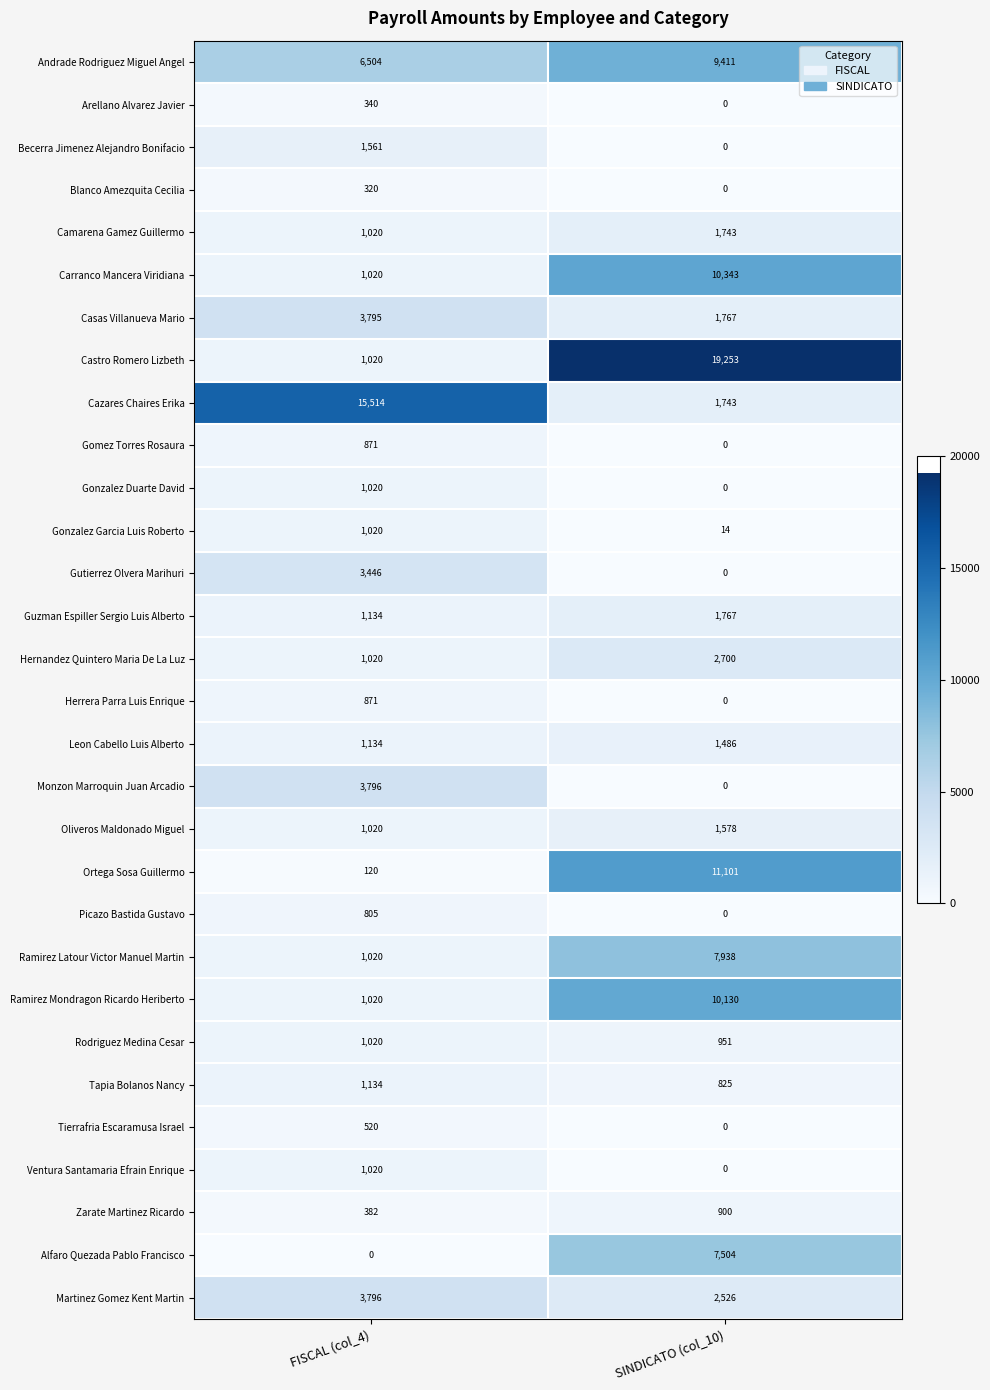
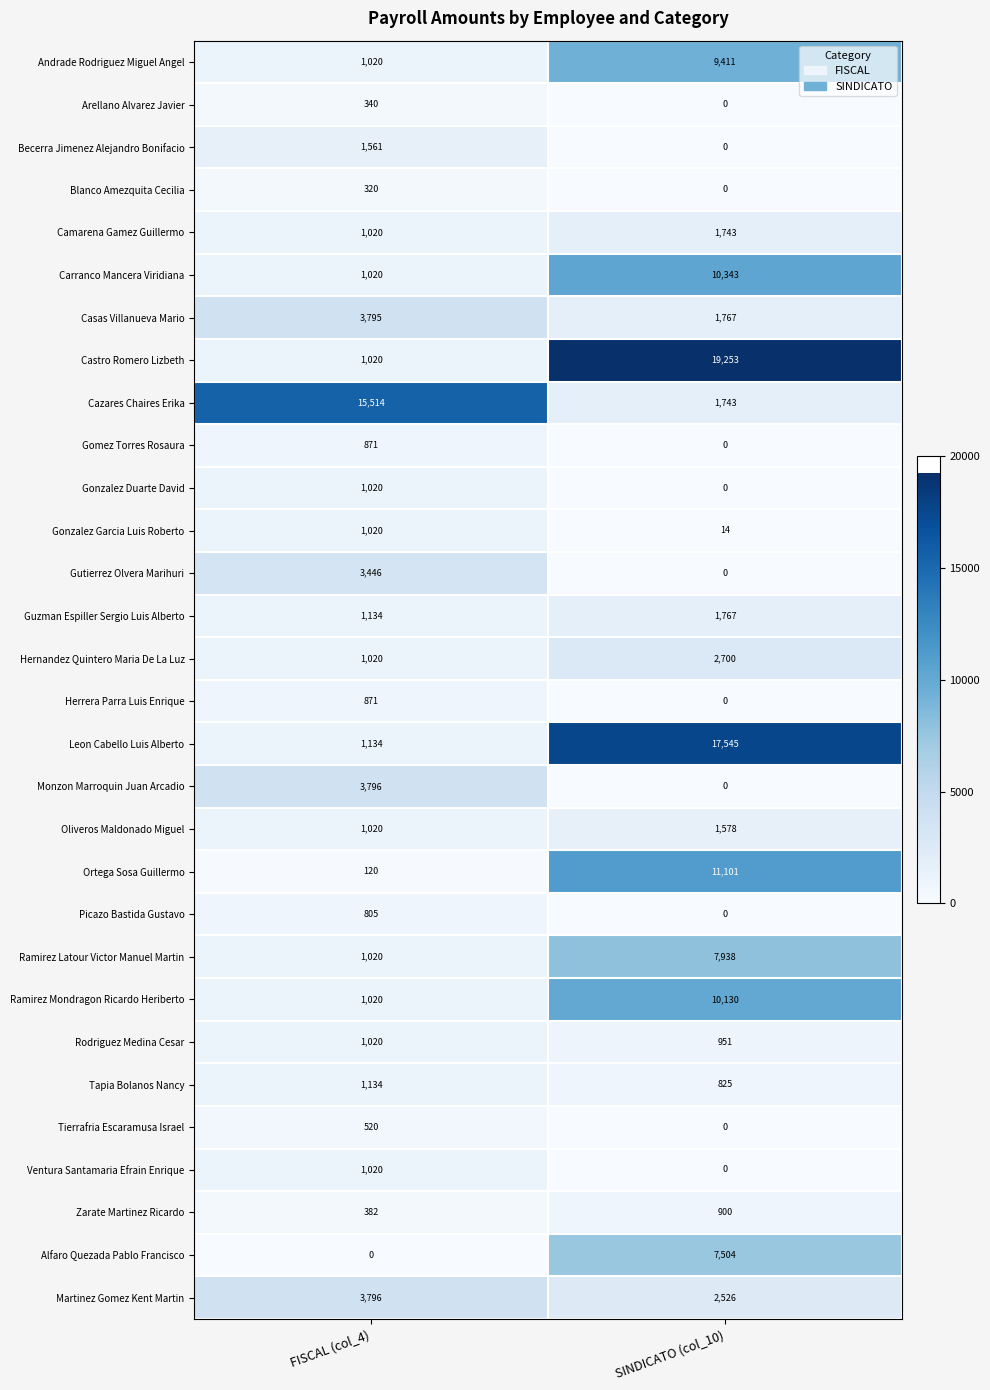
  {
    "Andrade Rodriguez Miguel Angel": {
-     "FISCAL (col_4)": "6,504",
+     "FISCAL (col_4)": "1,020",
      "SINDICATO (col_10)": "9,411"
    },
    "Arellano Alvarez Javier": {
      "FISCAL (col_4)": "340",
      "SINDICATO (col_10)": "0"
    },
    "Becerra Jimenez Alejandro Bonifacio": {
      "FISCAL (col_4)": "1,561",
      "SINDICATO (col_10)": "0"
    },
    "Blanco Amezquita Cecilia": {
      "FISCAL (col_4)": "320",
      "SINDICATO (col_10)": "0"
    },
    "Camarena Gamez Guillermo": {
      "FISCAL (col_4)": "1,020",
      "SINDICATO (col_10)": "1,743"
    },
    "Carranco Mancera Viridiana": {
      "FISCAL (col_4)": "1,020",
      "SINDICATO (col_10)": "10,343"
    },
    "Casas Villanueva Mario": {
      "FISCAL (col_4)": "3,795",
      "SINDICATO (col_10)": "1,767"
    },
    "Castro Romero Lizbeth": {
      "FISCAL (col_4)": "1,020",
      "SINDICATO (col_10)": "19,253"
    },
    "Cazares Chaires Erika": {
      "FISCAL (col_4)": "15,514",
      "SINDICATO (col_10)": "1,743"
    },
    "Gomez Torres Rosaura": {
      "FISCAL (col_4)": "871",
      "SINDICATO (col_10)": "0"
    },
    "Gonzalez Duarte David": {
      "FISCAL (col_4)": "1,020",
      "SINDICATO (col_10)": "0"
    },
    "Gonzalez Garcia Luis Roberto": {
      "FISCAL (col_4)": "1,020",
      "SINDICATO (col_10)": "14"
    },
    "Gutierrez Olvera Marihuri": {
      "FISCAL (col_4)": "3,446",
      "SINDICATO (col_10)": "0"
    },
    "Guzman Espiller Sergio Luis Alberto": {
      "FISCAL (col_4)": "1,134",
      "SINDICATO (col_10)": "1,767"
    },
    "Hernandez Quintero Maria De La Luz": {
      "FISCAL (col_4)": "1,020",
      "SINDICATO (col_10)": "2,700"
    },
    "Herrera Parra Luis Enrique": {
      "FISCAL (col_4)": "871",
      "SINDICATO (col_10)": "0"
    },
    "Leon Cabello Luis Alberto": {
      "FISCAL (col_4)": "1,134",
-     "SINDICATO (col_10)": "1,486"
+     "SINDICATO (col_10)": "17,545"
    },
    "Monzon Marroquin Juan Arcadio": {
      "FISCAL (col_4)": "3,796",
      "SINDICATO (col_10)": "0"
    },
    "Oliveros Maldonado Miguel": {
      "FISCAL (col_4)": "1,020",
      "SINDICATO (col_10)": "1,578"
    },
    "Ortega Sosa Guillermo": {
      "FISCAL (col_4)": "120",
      "SINDICATO (col_10)": "11,101"
    },
    "Picazo Bastida Gustavo": {
      "FISCAL (col_4)": "805",
      "SINDICATO (col_10)": "0"
    },
    "Ramirez Latour Victor Manuel Martin": {
      "FISCAL (col_4)": "1,020",
      "SINDICATO (col_10)": "7,938"
    },
    "Ramirez Mondragon Ricardo Heriberto": {
      "FISCAL (col_4)": "1,020",
      "SINDICATO (col_10)": "10,130"
    },
    "Rodriguez Medina Cesar": {
      "FISCAL (col_4)": "1,020",
      "SINDICATO (col_10)": "951"
    },
    "Tapia Bolanos Nancy": {
      "FISCAL (col_4)": "1,134",
      "SINDICATO (col_10)": "825"
    },
    "Tierrafria Escaramusa Israel": {
      "FISCAL (col_4)": "520",
      "SINDICATO (col_10)": "0"
    },
    "Ventura Santamaria Efrain Enrique": {
      "FISCAL (col_4)": "1,020",
      "SINDICATO (col_10)": "0"
    },
    "Zarate Martinez Ricardo": {
      "FISCAL (col_4)": "382",
      "SINDICATO (col_10)": "900"
    },
    "Alfaro Quezada Pablo Francisco": {
      "FISCAL (col_4)": "0",
      "SINDICATO (col_10)": "7,504"
    },
    "Martinez Gomez Kent Martin": {
      "FISCAL (col_4)": "3,796",
      "SINDICATO (col_10)": "2,526"
    }
  }
